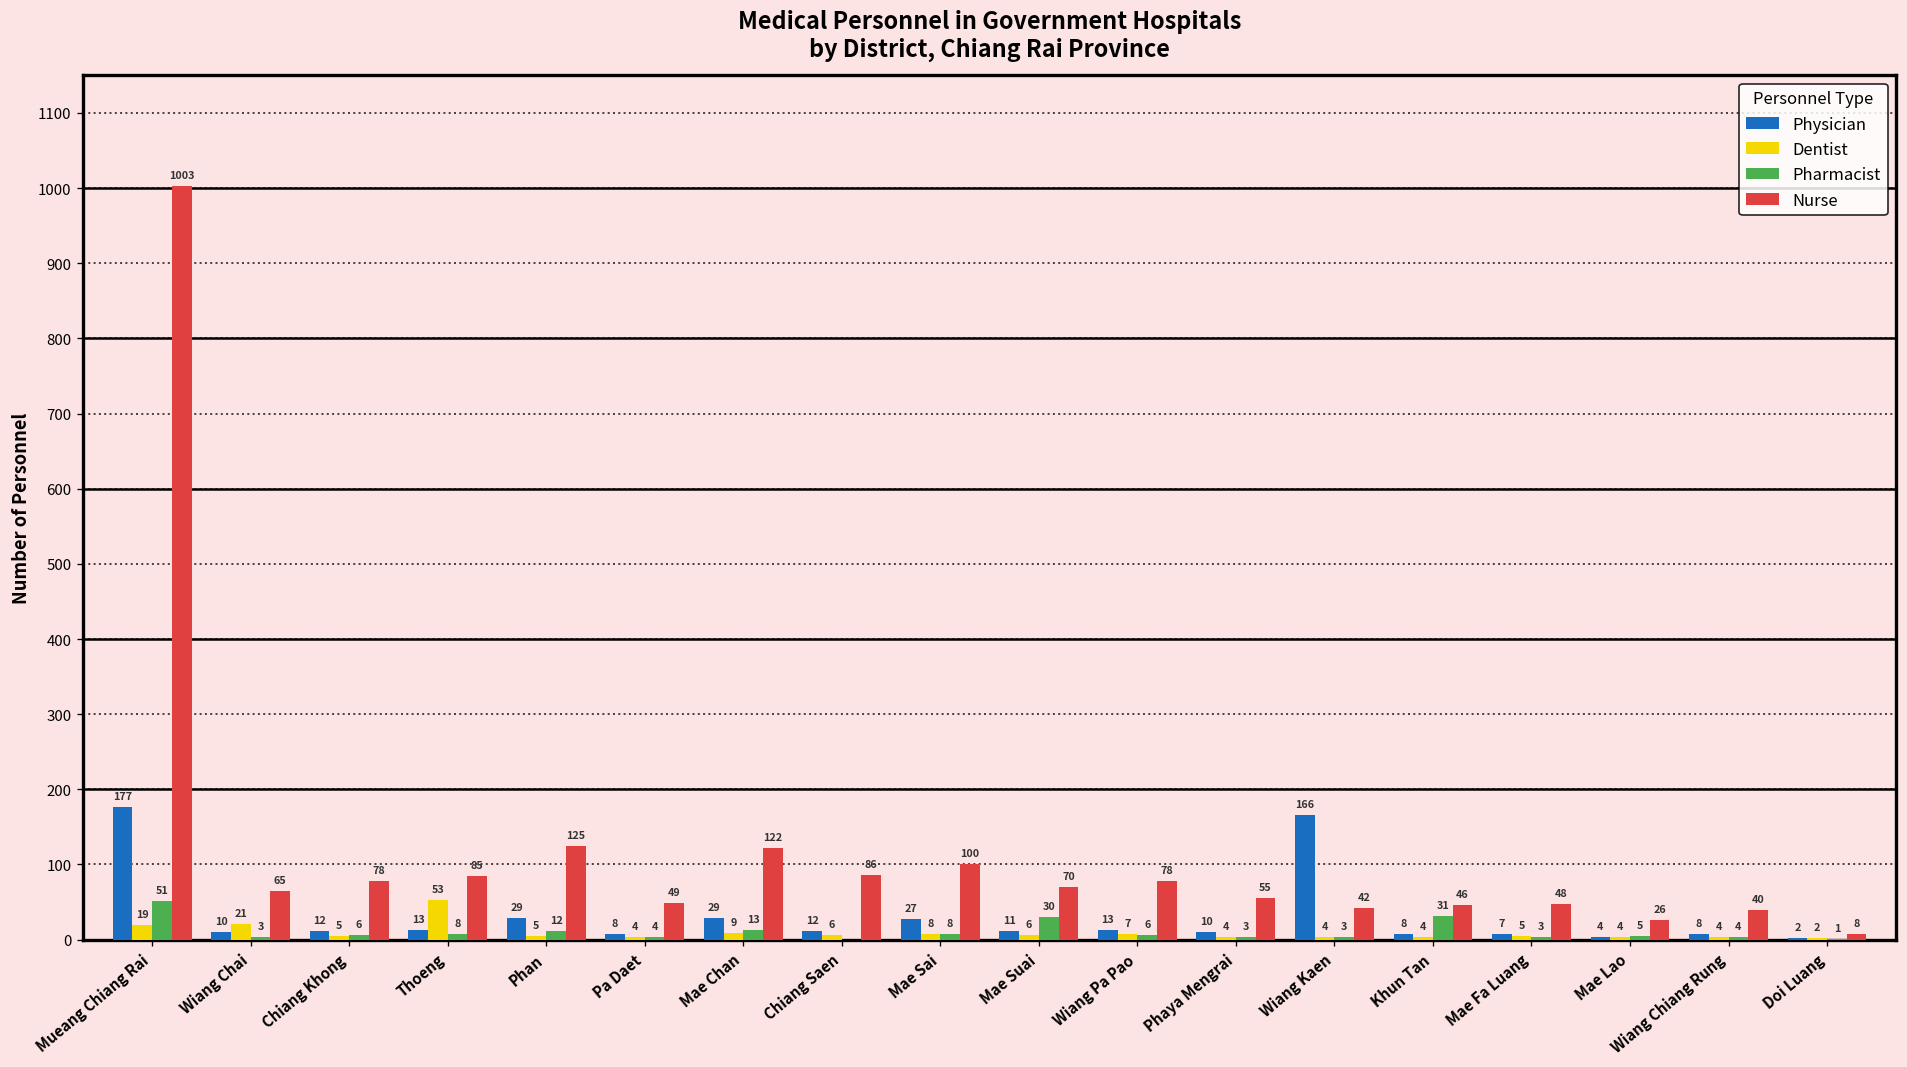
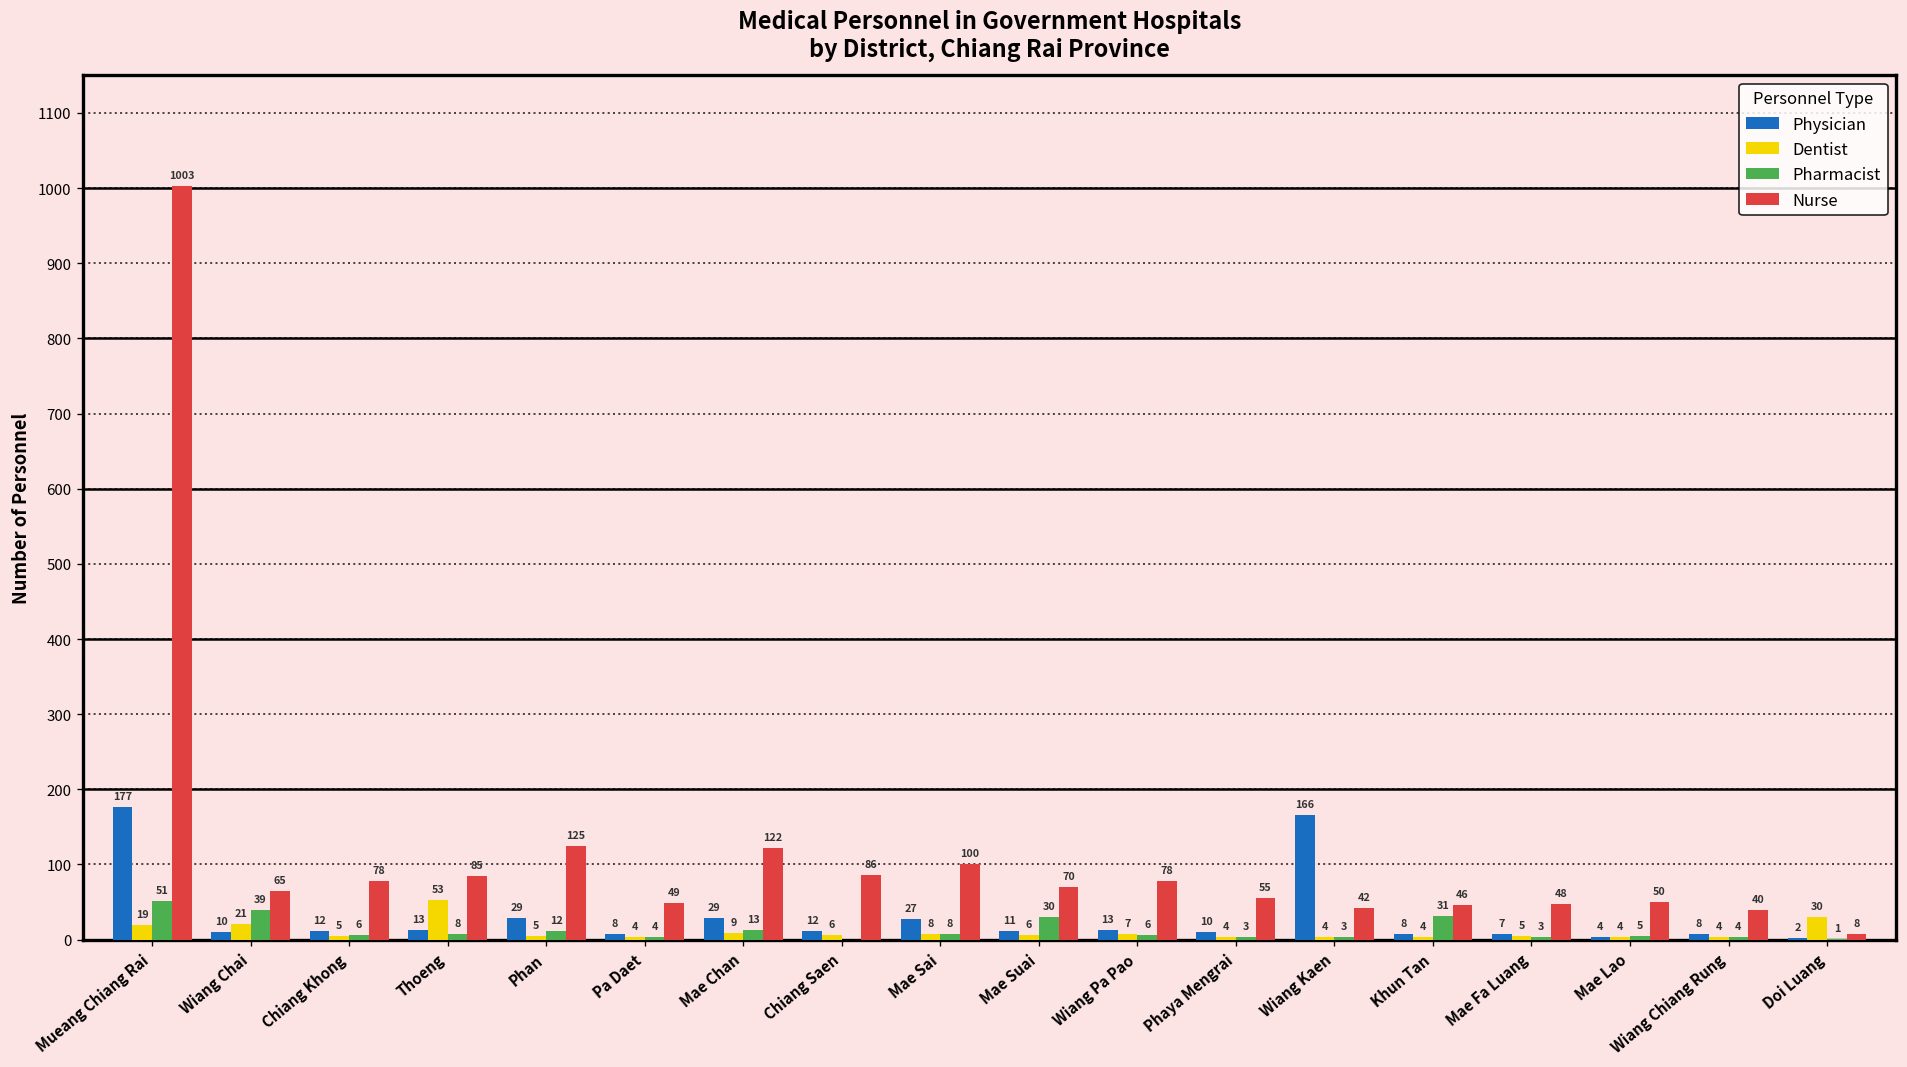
  {
    "Physician": {
      "Mueang Chiang Rai": 177,
      "Wiang Chai": 10,
      "Chiang Khong": 12,
      "Thoeng": 13,
      "Phan": 29,
      "Pa Daet": 8,
      "Mae Chan": 29,
      "Chiang Saen": 12,
      "Mae Sai": 27,
      "Mae Suai": 11,
      "Wiang Pa Pao": 13,
      "Phaya Mengrai": 10,
      "Wiang Kaen": 166,
      "Khun Tan": 8,
      "Mae Fa Luang": 7,
      "Mae Lao": 4,
      "Wiang Chiang Rung": 8,
      "Doi Luang": 2
    },
    "Dentist": {
      "Mueang Chiang Rai": 19,
      "Wiang Chai": 21,
      "Chiang Khong": 5,
      "Thoeng": 53,
      "Phan": 5,
      "Pa Daet": 4,
      "Mae Chan": 9,
      "Chiang Saen": 6,
      "Mae Sai": 8,
      "Mae Suai": 6,
      "Wiang Pa Pao": 7,
      "Phaya Mengrai": 4,
      "Wiang Kaen": 4,
      "Khun Tan": 4,
      "Mae Fa Luang": 5,
      "Mae Lao": 4,
      "Wiang Chiang Rung": 4,
-     "Doi Luang": 2
+     "Doi Luang": 30
    },
    "Pharmacist": {
      "Mueang Chiang Rai": 51,
-     "Wiang Chai": 3,
+     "Wiang Chai": 39,
      "Chiang Khong": 6,
      "Thoeng": 8,
      "Phan": 12,
      "Pa Daet": 4,
      "Mae Chan": 13,
      "Mae Sai": 8,
      "Mae Suai": 30,
      "Wiang Pa Pao": 6,
      "Phaya Mengrai": 3,
      "Wiang Kaen": 3,
      "Khun Tan": 31,
      "Mae Fa Luang": 3,
      "Mae Lao": 5,
      "Wiang Chiang Rung": 4,
      "Doi Luang": 1
    },
    "Nurse": {
      "Mueang Chiang Rai": 1003,
      "Wiang Chai": 65,
      "Chiang Khong": 78,
      "Thoeng": 85,
      "Phan": 125,
      "Pa Daet": 49,
      "Mae Chan": 122,
      "Chiang Saen": 86,
      "Mae Sai": 100,
      "Mae Suai": 70,
      "Wiang Pa Pao": 78,
      "Phaya Mengrai": 55,
      "Wiang Kaen": 42,
      "Khun Tan": 46,
      "Mae Fa Luang": 48,
-     "Mae Lao": 26,
+     "Mae Lao": 50,
      "Wiang Chiang Rung": 40,
      "Doi Luang": 8
    }
  }
